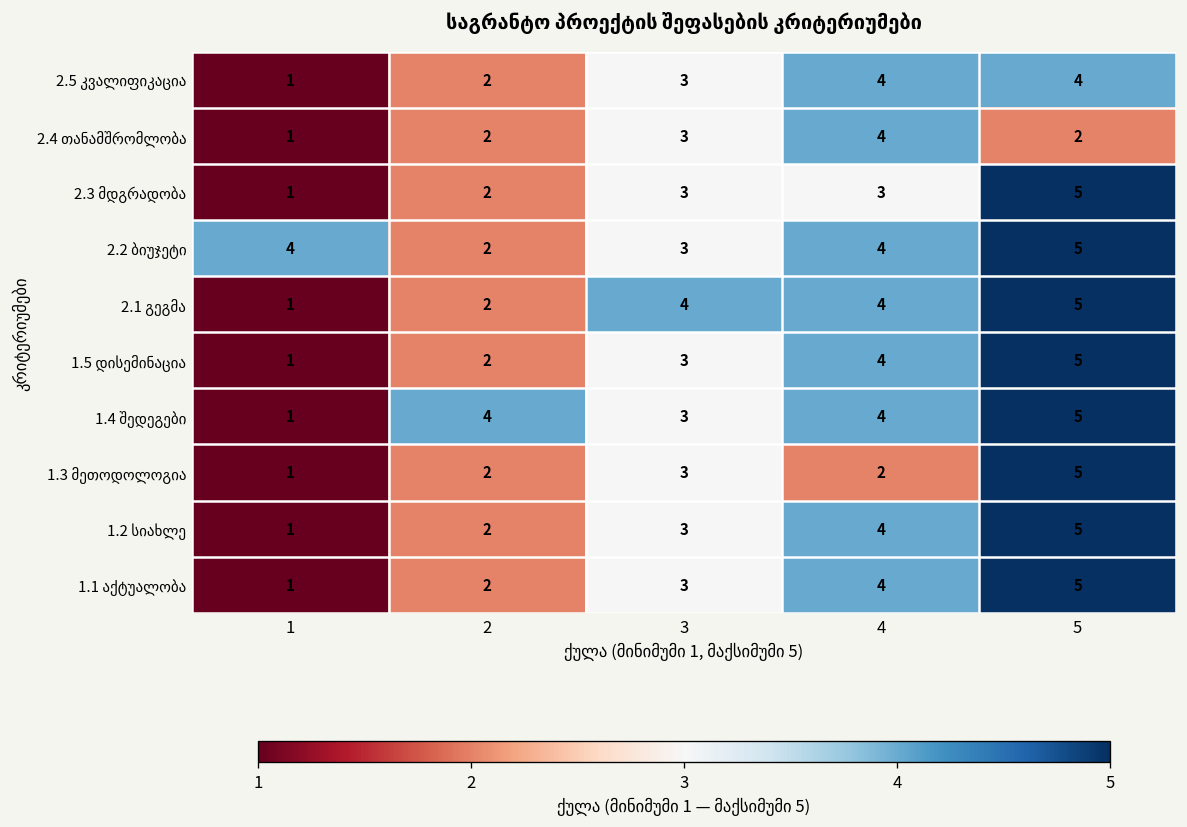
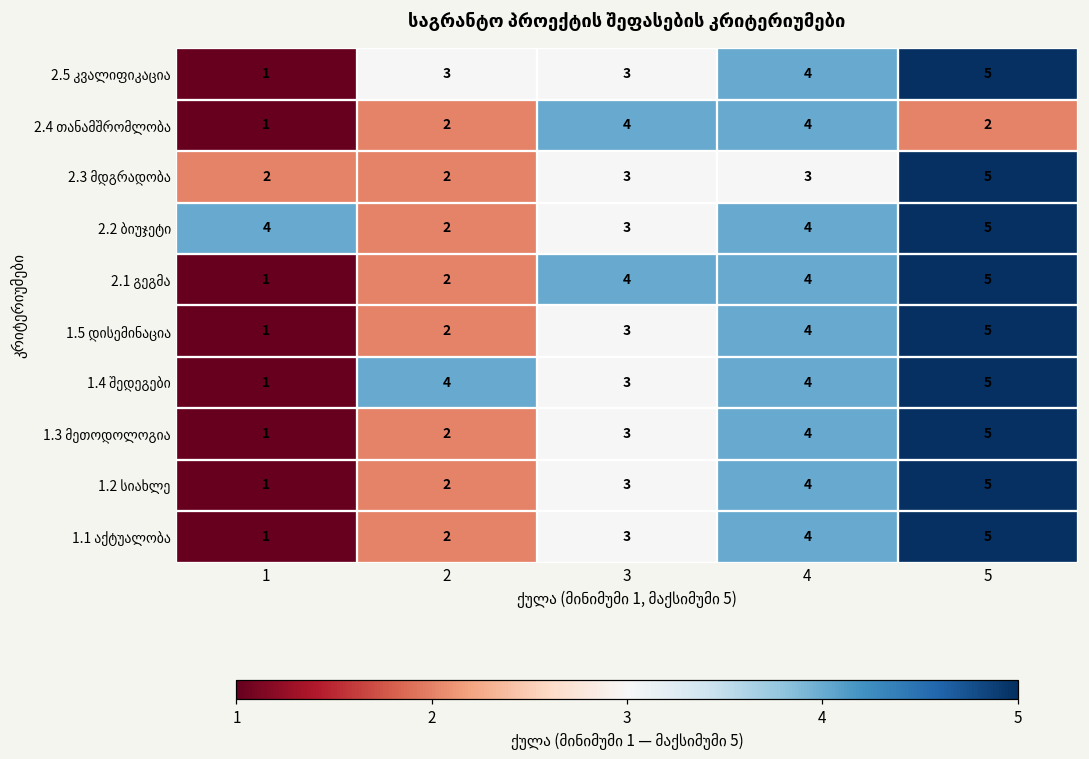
  {
    "2.5 კვალიფიკაცია": {
      "1": 1,
-     "2": 2,
+     "2": 3,
      "3": 3,
      "4": 4,
-     "5": 4
+     "5": 5
    },
    "2.4 თანამშრომლობა": {
      "1": 1,
      "2": 2,
-     "3": 3,
+     "3": 4,
      "4": 4,
      "5": 2
    },
    "2.3 მდგრადობა": {
-     "1": 1,
+     "1": 2,
      "2": 2,
      "3": 3,
      "4": 3,
      "5": 5
    },
    "2.2 ბიუჯეტი": {
      "1": 4,
      "2": 2,
      "3": 3,
      "4": 4,
      "5": 5
    },
    "2.1 გეგმა": {
      "1": 1,
      "2": 2,
      "3": 4,
      "4": 4,
      "5": 5
    },
    "1.5 დისემინაცია": {
      "1": 1,
      "2": 2,
      "3": 3,
      "4": 4,
      "5": 5
    },
    "1.4 შედეგები": {
      "1": 1,
      "2": 4,
      "3": 3,
      "4": 4,
      "5": 5
    },
    "1.3 მეთოდოლოგია": {
      "1": 1,
      "2": 2,
      "3": 3,
-     "4": 2,
+     "4": 4,
      "5": 5
    },
    "1.2 სიახლე": {
      "1": 1,
      "2": 2,
      "3": 3,
      "4": 4,
      "5": 5
    },
    "1.1 აქტუალობა": {
      "1": 1,
      "2": 2,
      "3": 3,
      "4": 4,
      "5": 5
    }
  }
